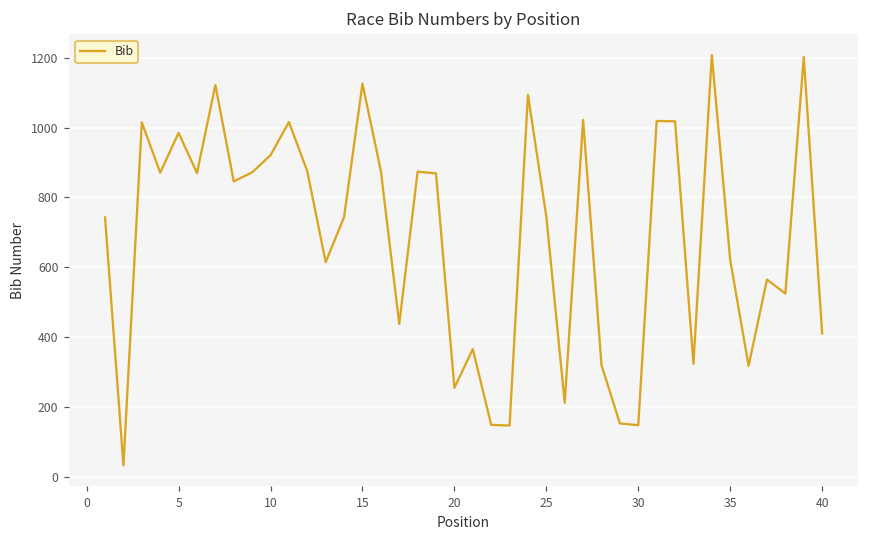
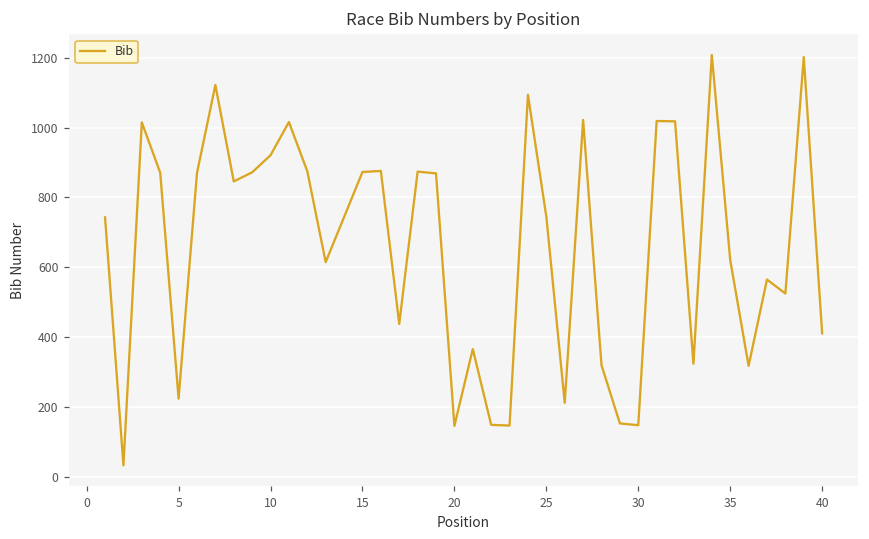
  {
-   "5": 990,
+   "5": 220,
    "10": 920,
-   "15": 1130,
-   "20": 260,
+   "15": 870,
+   "20": 150,
    "25": 750,
    "30": 150,
    "35": 620,
    "40": 410
  }
